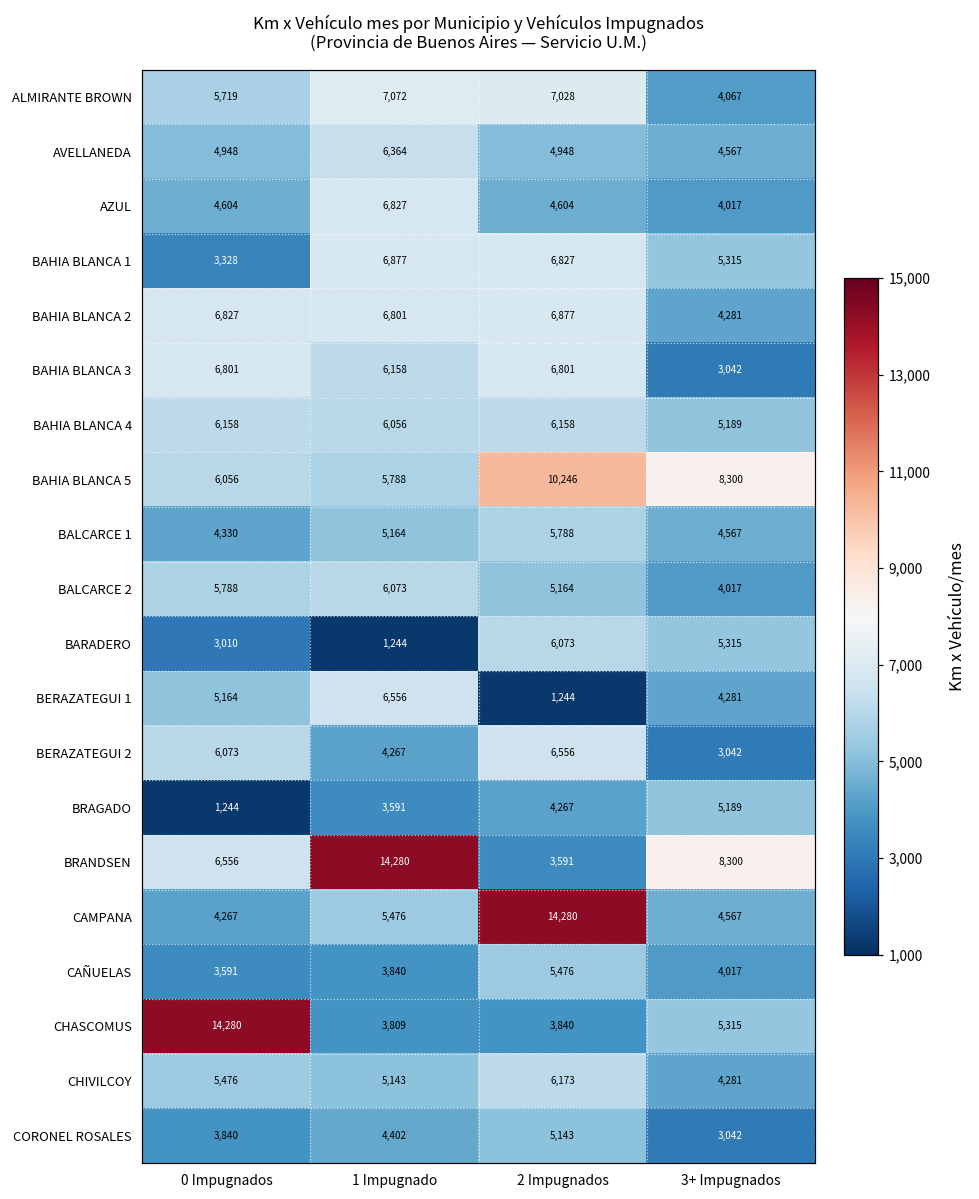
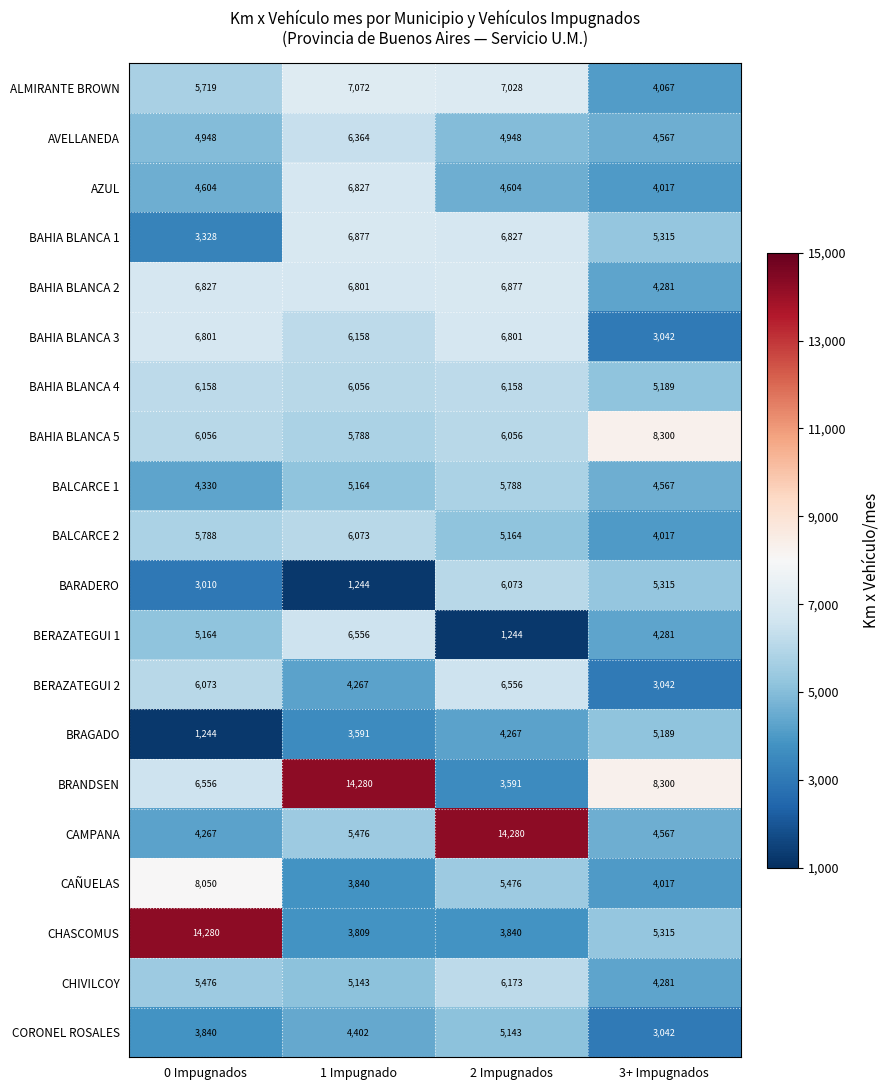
  {
    "ALMIRANTE BROWN": {
      "0 Impugnados": "5,719",
      "1 Impugnado": "7,072",
      "2 Impugnados": "7,028",
      "3+ Impugnados": "4,067"
    },
    "AVELLANEDA": {
      "0 Impugnados": "4,948",
      "1 Impugnado": "6,364",
      "2 Impugnados": "4,948",
      "3+ Impugnados": "4,567"
    },
    "AZUL": {
      "0 Impugnados": "4,604",
      "1 Impugnado": "6,827",
      "2 Impugnados": "4,604",
      "3+ Impugnados": "4,017"
    },
    "BAHIA BLANCA 1": {
      "0 Impugnados": "3,328",
      "1 Impugnado": "6,877",
      "2 Impugnados": "6,827",
      "3+ Impugnados": "5,315"
    },
    "BAHIA BLANCA 2": {
      "0 Impugnados": "6,827",
      "1 Impugnado": "6,801",
      "2 Impugnados": "6,877",
      "3+ Impugnados": "4,281"
    },
    "BAHIA BLANCA 3": {
      "0 Impugnados": "6,801",
      "1 Impugnado": "6,158",
      "2 Impugnados": "6,801",
      "3+ Impugnados": "3,042"
    },
    "BAHIA BLANCA 4": {
      "0 Impugnados": "6,158",
      "1 Impugnado": "6,056",
      "2 Impugnados": "6,158",
      "3+ Impugnados": "5,189"
    },
    "BAHIA BLANCA 5": {
      "0 Impugnados": "6,056",
      "1 Impugnado": "5,788",
-     "2 Impugnados": "10,246",
+     "2 Impugnados": "6,056",
      "3+ Impugnados": "8,300"
    },
    "BALCARCE 1": {
      "0 Impugnados": "4,330",
      "1 Impugnado": "5,164",
      "2 Impugnados": "5,788",
      "3+ Impugnados": "4,567"
    },
    "BALCARCE 2": {
      "0 Impugnados": "5,788",
      "1 Impugnado": "6,073",
      "2 Impugnados": "5,164",
      "3+ Impugnados": "4,017"
    },
    "BARADERO": {
      "0 Impugnados": "3,010",
      "1 Impugnado": "1,244",
      "2 Impugnados": "6,073",
      "3+ Impugnados": "5,315"
    },
    "BERAZATEGUI 1": {
      "0 Impugnados": "5,164",
      "1 Impugnado": "6,556",
      "2 Impugnados": "1,244",
      "3+ Impugnados": "4,281"
    },
    "BERAZATEGUI 2": {
      "0 Impugnados": "6,073",
      "1 Impugnado": "4,267",
      "2 Impugnados": "6,556",
      "3+ Impugnados": "3,042"
    },
    "BRAGADO": {
      "0 Impugnados": "1,244",
      "1 Impugnado": "3,591",
      "2 Impugnados": "4,267",
      "3+ Impugnados": "5,189"
    },
    "BRANDSEN": {
      "0 Impugnados": "6,556",
      "1 Impugnado": "14,280",
      "2 Impugnados": "3,591",
      "3+ Impugnados": "8,300"
    },
    "CAMPANA": {
      "0 Impugnados": "4,267",
      "1 Impugnado": "5,476",
      "2 Impugnados": "14,280",
      "3+ Impugnados": "4,567"
    },
    "CAÑUELAS": {
-     "0 Impugnados": "3,591",
+     "0 Impugnados": "8,050",
      "1 Impugnado": "3,840",
      "2 Impugnados": "5,476",
      "3+ Impugnados": "4,017"
    },
    "CHASCOMUS": {
      "0 Impugnados": "14,280",
      "1 Impugnado": "3,809",
      "2 Impugnados": "3,840",
      "3+ Impugnados": "5,315"
    },
    "CHIVILCOY": {
      "0 Impugnados": "5,476",
      "1 Impugnado": "5,143",
      "2 Impugnados": "6,173",
      "3+ Impugnados": "4,281"
    },
    "CORONEL ROSALES": {
      "0 Impugnados": "3,840",
      "1 Impugnado": "4,402",
      "2 Impugnados": "5,143",
      "3+ Impugnados": "3,042"
    }
  }
